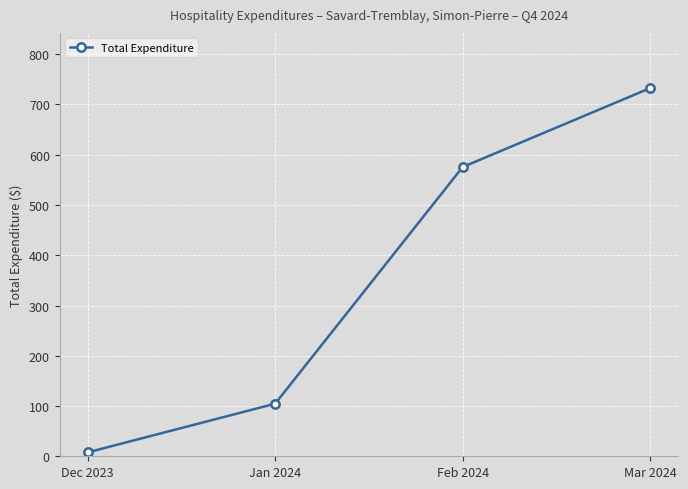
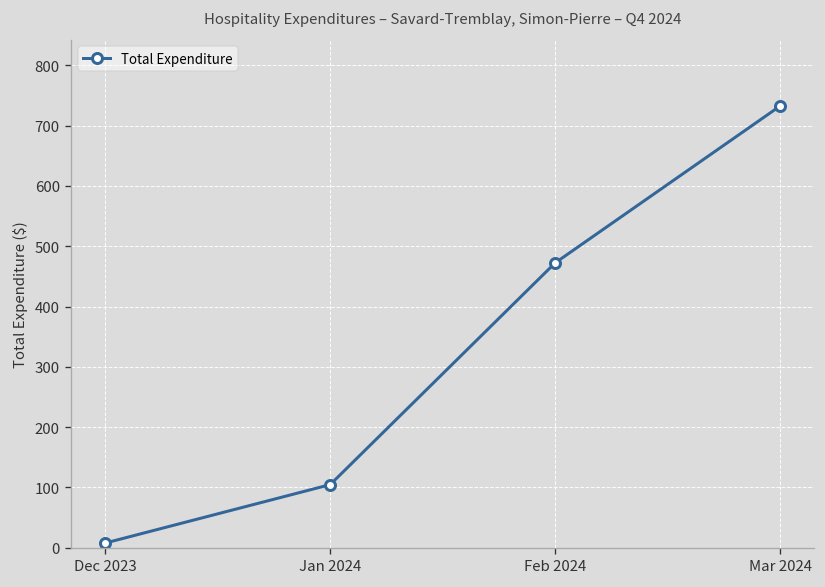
  {
    "Dec 2023": 10,
    "Jan 2024": 100,
-   "Feb 2024": 580,
+   "Feb 2024": 470,
    "Mar 2024": 730
  }
